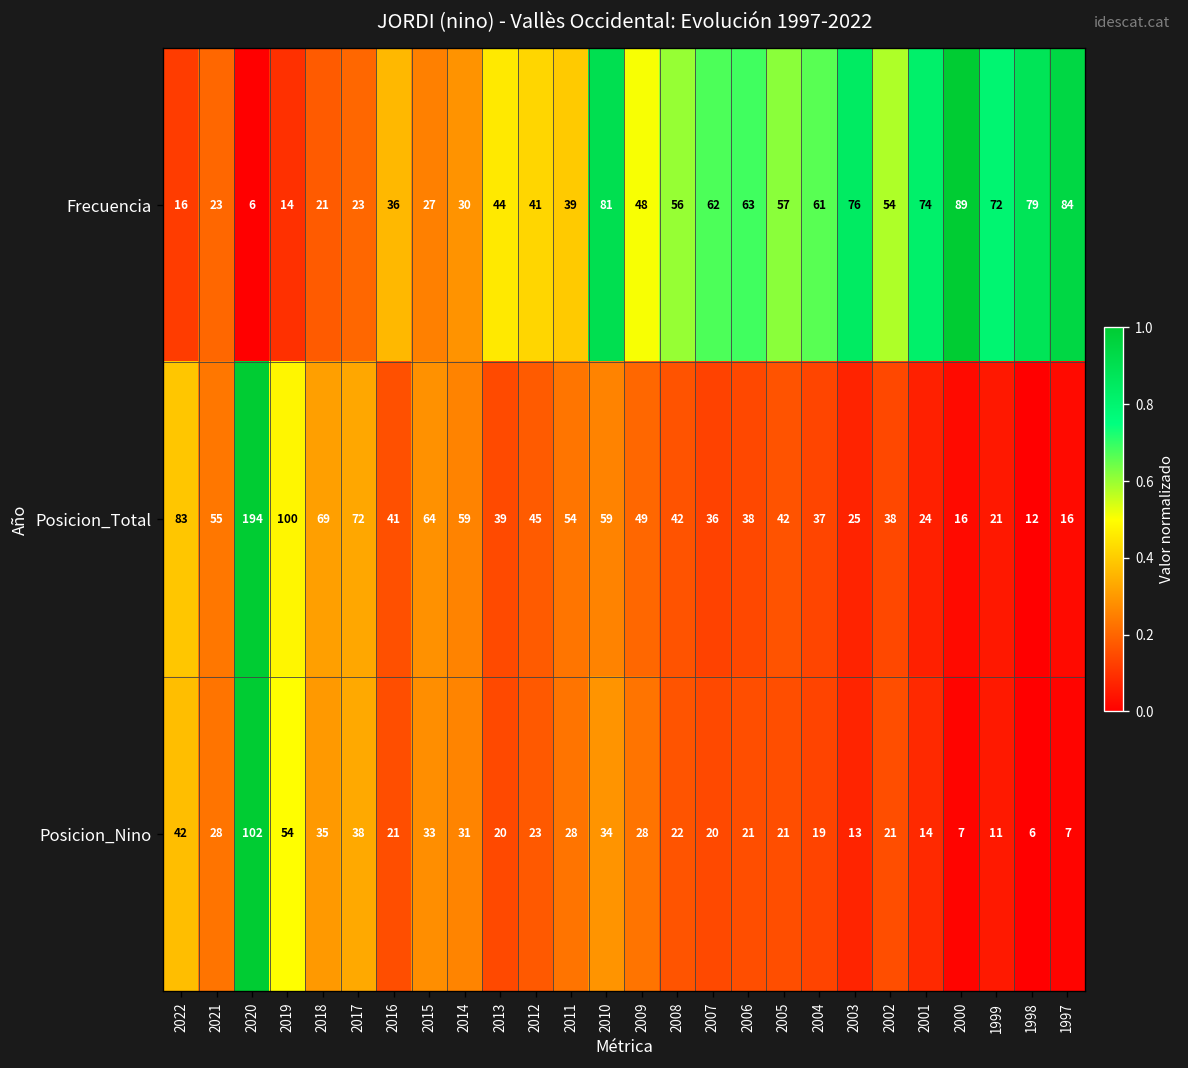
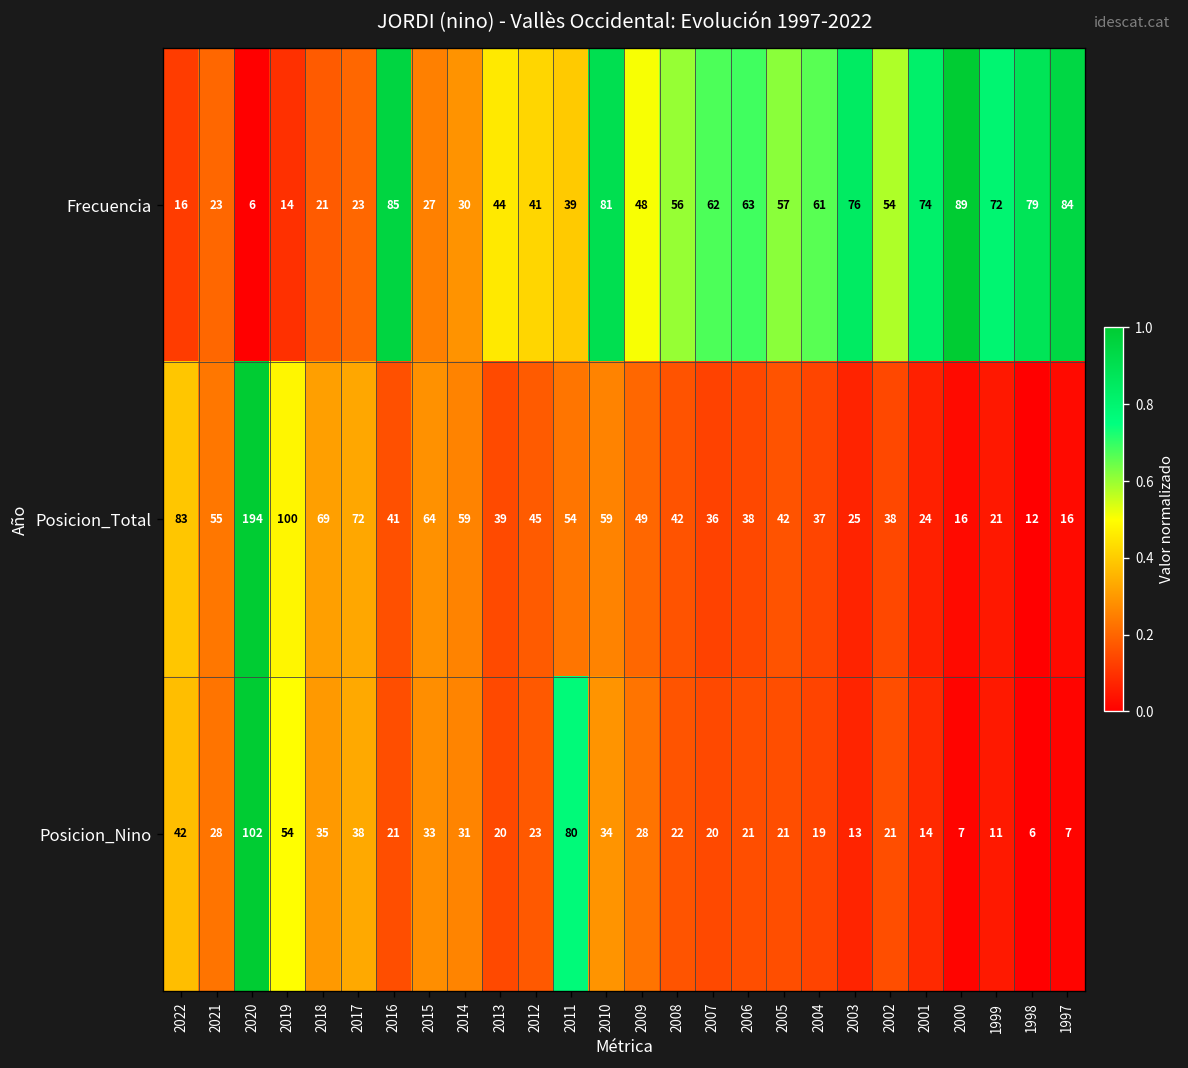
  {
    "Frecuencia": {
      "2022": 16,
      "2021": 23,
      "2020": 6,
      "2019": 14,
      "2018": 21,
      "2017": 23,
-     "2016": 36,
+     "2016": 85,
      "2015": 27,
      "2014": 30,
      "2013": 44,
      "2012": 41,
      "2011": 39,
      "2010": 81,
      "2009": 48,
      "2008": 56,
      "2007": 62,
      "2006": 63,
      "2005": 57,
      "2004": 61,
      "2003": 76,
      "2002": 54,
      "2001": 74,
      "2000": 89,
      "1999": 72,
      "1998": 79,
      "1997": 84
    },
    "Posicion_Total": {
      "2022": 83,
      "2021": 55,
      "2020": 194,
      "2019": 100,
      "2018": 69,
      "2017": 72,
      "2016": 41,
      "2015": 64,
      "2014": 59,
      "2013": 39,
      "2012": 45,
      "2011": 54,
      "2010": 59,
      "2009": 49,
      "2008": 42,
      "2007": 36,
      "2006": 38,
      "2005": 42,
      "2004": 37,
      "2003": 25,
      "2002": 38,
      "2001": 24,
      "2000": 16,
      "1999": 21,
      "1998": 12,
      "1997": 16
    },
    "Posicion_Nino": {
      "2022": 42,
      "2021": 28,
      "2020": 102,
      "2019": 54,
      "2018": 35,
      "2017": 38,
      "2016": 21,
      "2015": 33,
      "2014": 31,
      "2013": 20,
      "2012": 23,
-     "2011": 28,
+     "2011": 80,
      "2010": 34,
      "2009": 28,
      "2008": 22,
      "2007": 20,
      "2006": 21,
      "2005": 21,
      "2004": 19,
      "2003": 13,
      "2002": 21,
      "2001": 14,
      "2000": 7,
      "1999": 11,
      "1998": 6,
      "1997": 7
    }
  }
